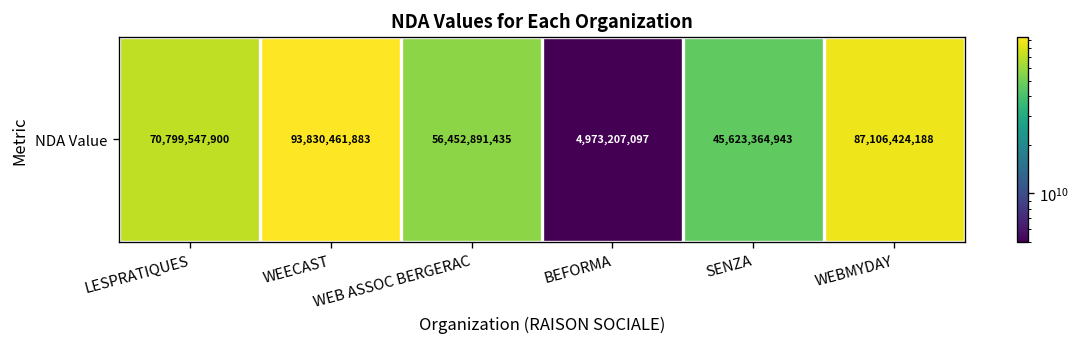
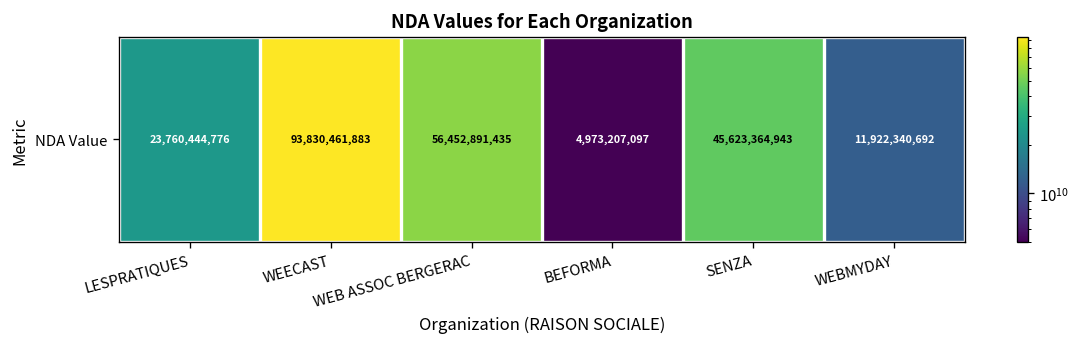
  {
    "NDA Value": {
-     "LESPRATIQUES": "70,799,547,900",
+     "LESPRATIQUES": "23,760,444,776",
      "WEECAST": "93,830,461,883",
      "WEB ASSOC BERGERAC": "56,452,891,435",
      "BEFORMA": "4,973,207,097",
      "SENZA": "45,623,364,943",
-     "WEBMYDAY": "87,106,424,188"
+     "WEBMYDAY": "11,922,340,692"
    }
  }
